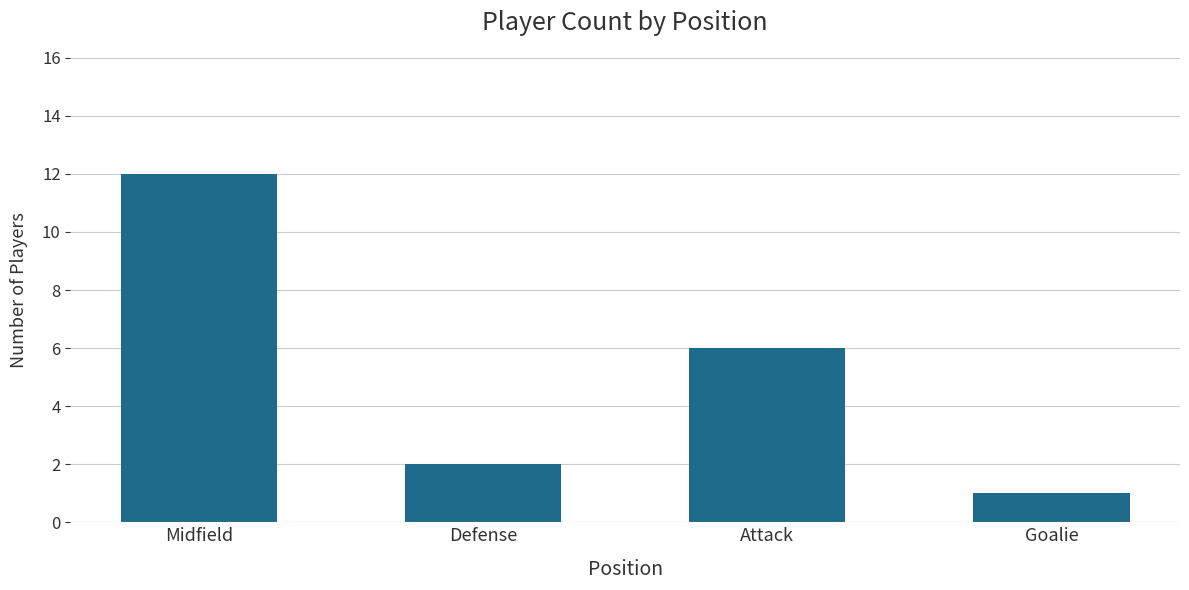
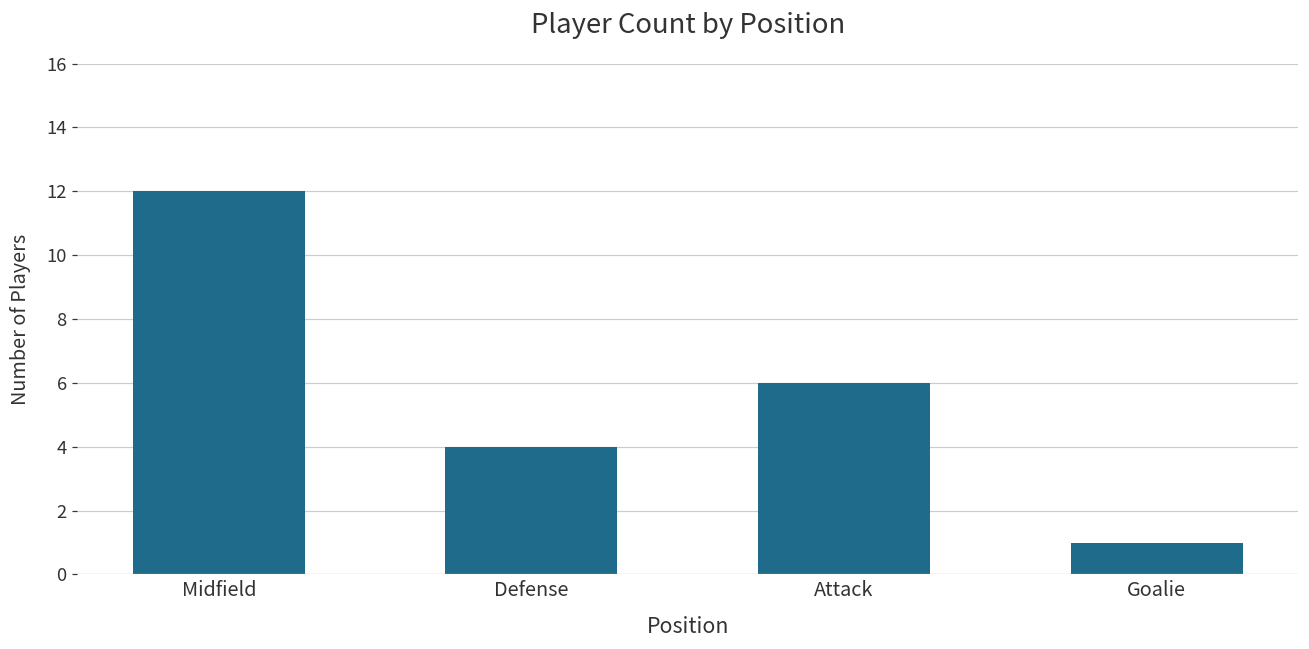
  {
    "Midfield": 12,
-   "Defense": 2,
+   "Defense": 4,
    "Attack": 6,
    "Goalie": 1
  }
